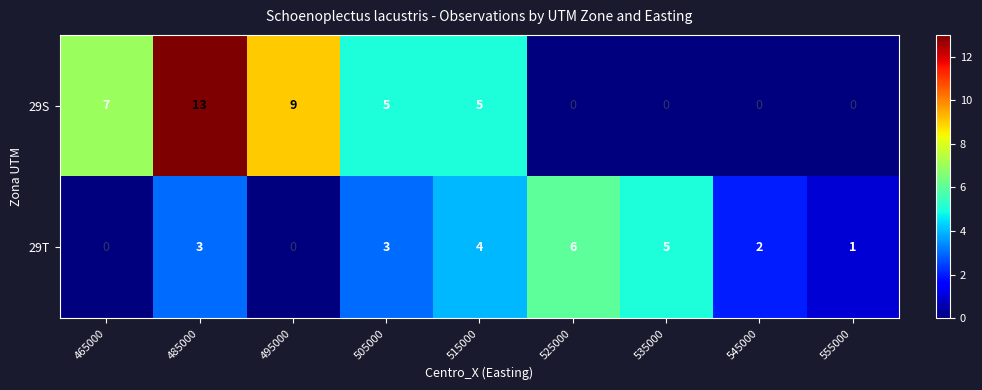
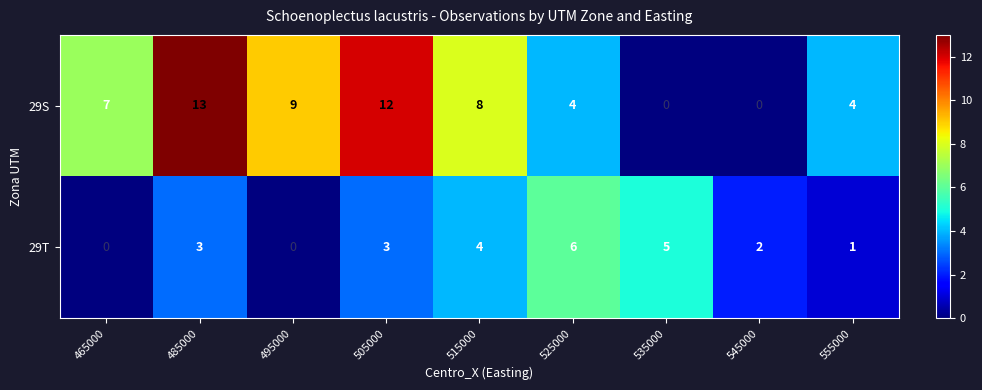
  {
    "29S": {
      "465000": 7,
      "485000": 13,
      "495000": 9,
-     "505000": 5,
-     "515000": 5,
-     "525000": 0,
+     "505000": 12,
+     "515000": 8,
+     "525000": 4,
      "535000": 0,
      "545000": 0,
-     "555000": 0
+     "555000": 4
    },
    "29T": {
      "465000": 0,
      "485000": 3,
      "495000": 0,
      "505000": 3,
      "515000": 4,
      "525000": 6,
      "535000": 5,
      "545000": 2,
      "555000": 1
    }
  }
